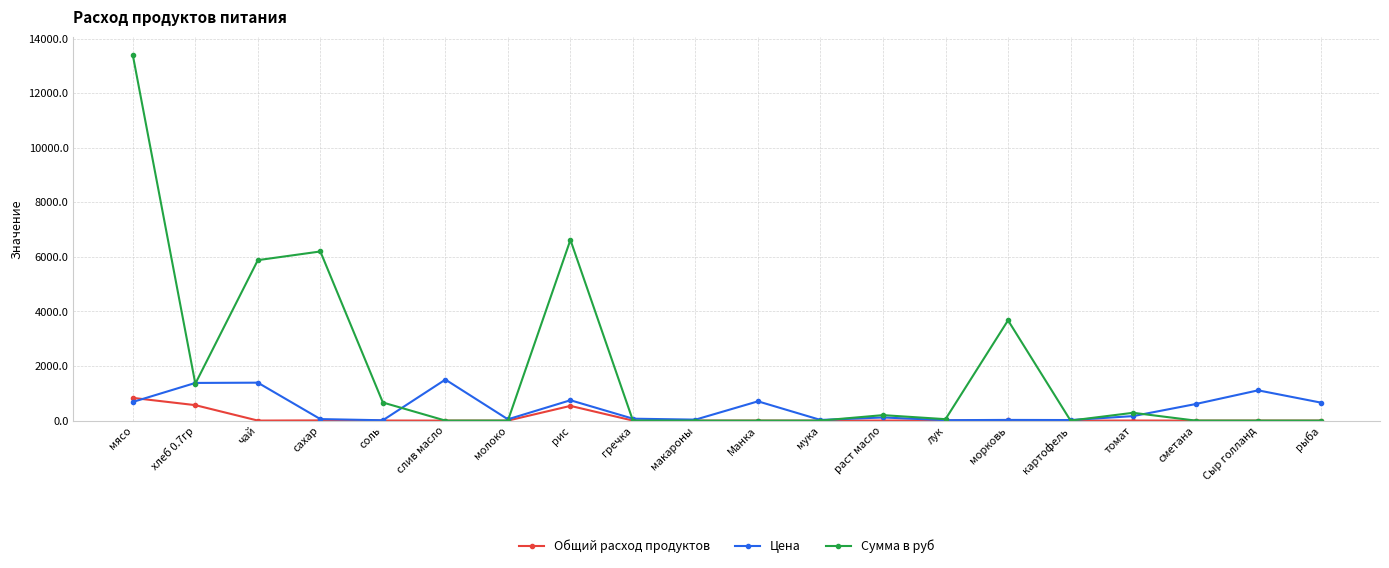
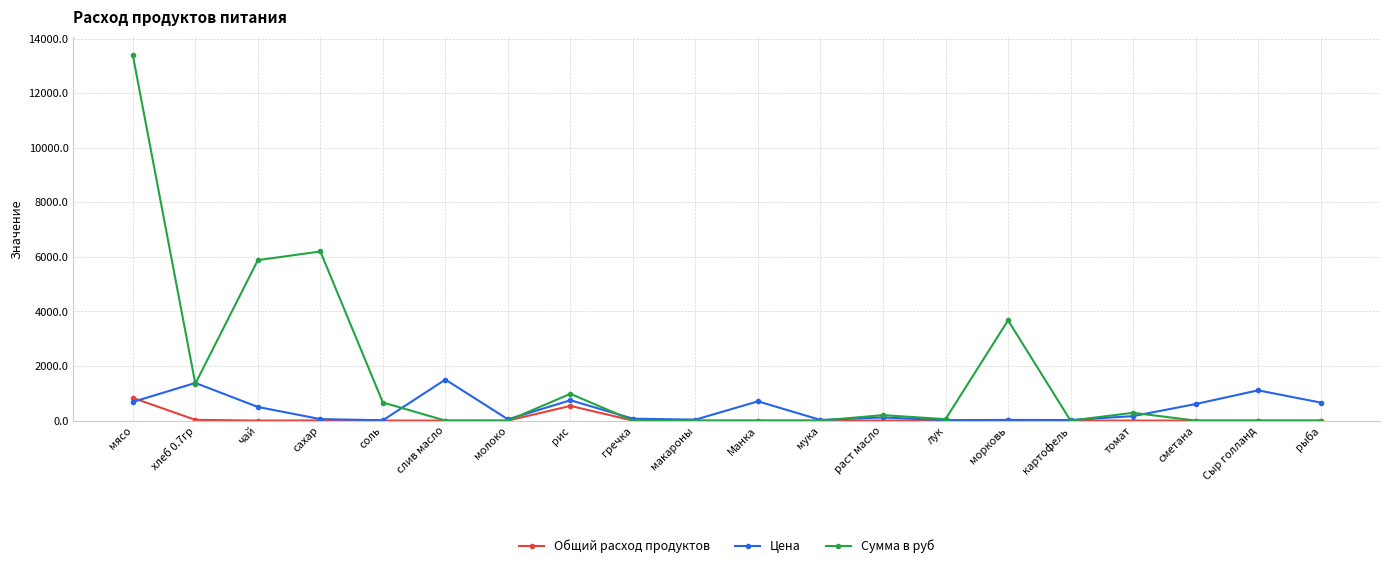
  {
    "Общий расход продуктов": {
      "мясо": 800,
-     "хлеб 0.7гр": 600,
+     "хлеб 0.7гр": 0,
      "чай": 0,
      "рис": 500,
      "раст масло": 0,
      "томат": 0
    },
    "Цена": {
      "мясо": 700,
-     "чай": 1400,
+     "чай": 500,
      "слив масло": 1500,
      "рис": 700,
      "Манка": 700,
      "томат": 200,
      "сметана": 600,
      "Сыр голланд": 1100,
      "рыба": 700
    },
    "Сумма в руб": {
      "мясо": 13400,
      "чай": 5900,
      "сахар": 6200,
      "соль": 700,
-     "рис": 6600,
+     "рис": 1000,
      "морковь": 3700,
      "томат": 300
    }
  }
